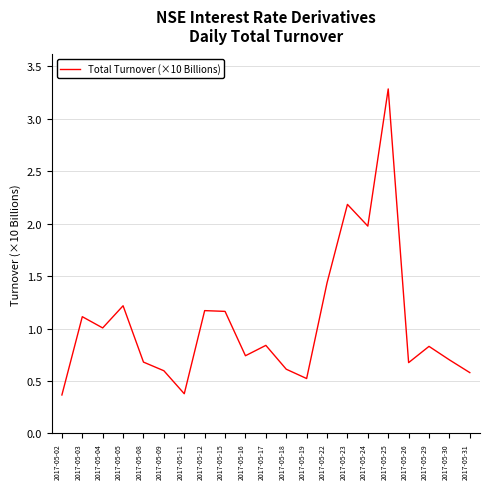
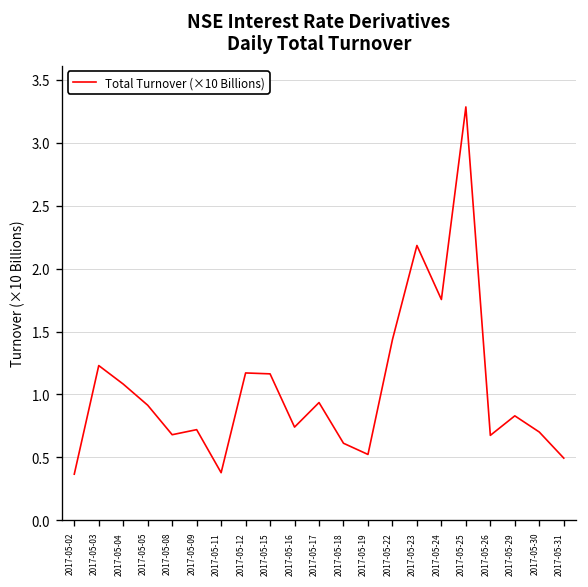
  {
    "2017-05-02": 0.37,
-   "2017-05-03": 1.11,
-   "2017-05-04": 1.01,
-   "2017-05-05": 1.22,
+   "2017-05-03": 1.23,
+   "2017-05-04": 1.08,
+   "2017-05-05": 0.91,
    "2017-05-08": 0.68,
-   "2017-05-09": 0.60,
+   "2017-05-09": 0.72,
    "2017-05-11": 0.38,
    "2017-05-12": 1.17,
    "2017-05-15": 1.16,
    "2017-05-16": 0.74,
-   "2017-05-17": 0.84,
+   "2017-05-17": 0.94,
    "2017-05-18": 0.61,
    "2017-05-19": 0.52,
    "2017-05-22": 1.44,
    "2017-05-23": 2.18,
-   "2017-05-24": 1.98,
+   "2017-05-24": 1.75,
    "2017-05-25": 3.29,
    "2017-05-26": 0.68,
    "2017-05-29": 0.83,
    "2017-05-30": 0.70,
-   "2017-05-31": 0.58
+   "2017-05-31": 0.49
  }
